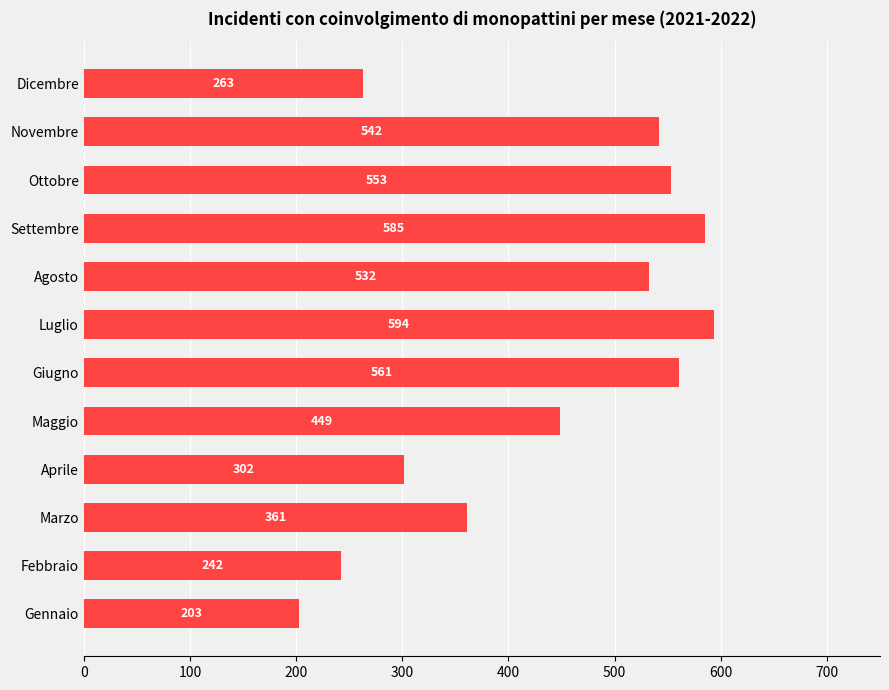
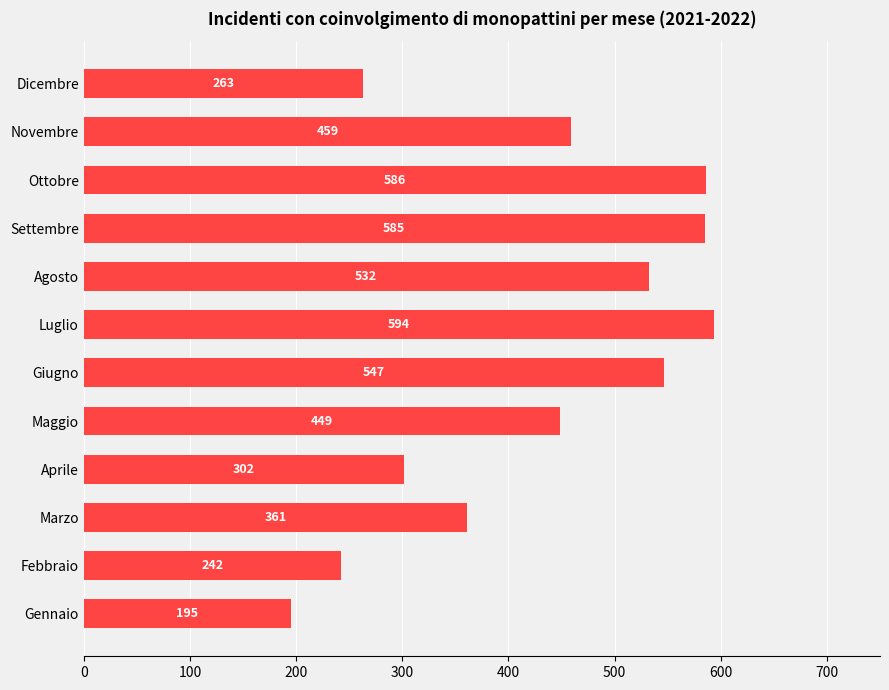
  {
    "Dicembre": 263,
-   "Novembre": 542,
-   "Ottobre": 553,
+   "Novembre": 459,
+   "Ottobre": 586,
    "Settembre": 585,
    "Agosto": 532,
    "Luglio": 594,
-   "Giugno": 561,
+   "Giugno": 547,
    "Maggio": 449,
    "Aprile": 302,
    "Marzo": 361,
    "Febbraio": 242,
-   "Gennaio": 203
+   "Gennaio": 195
  }
